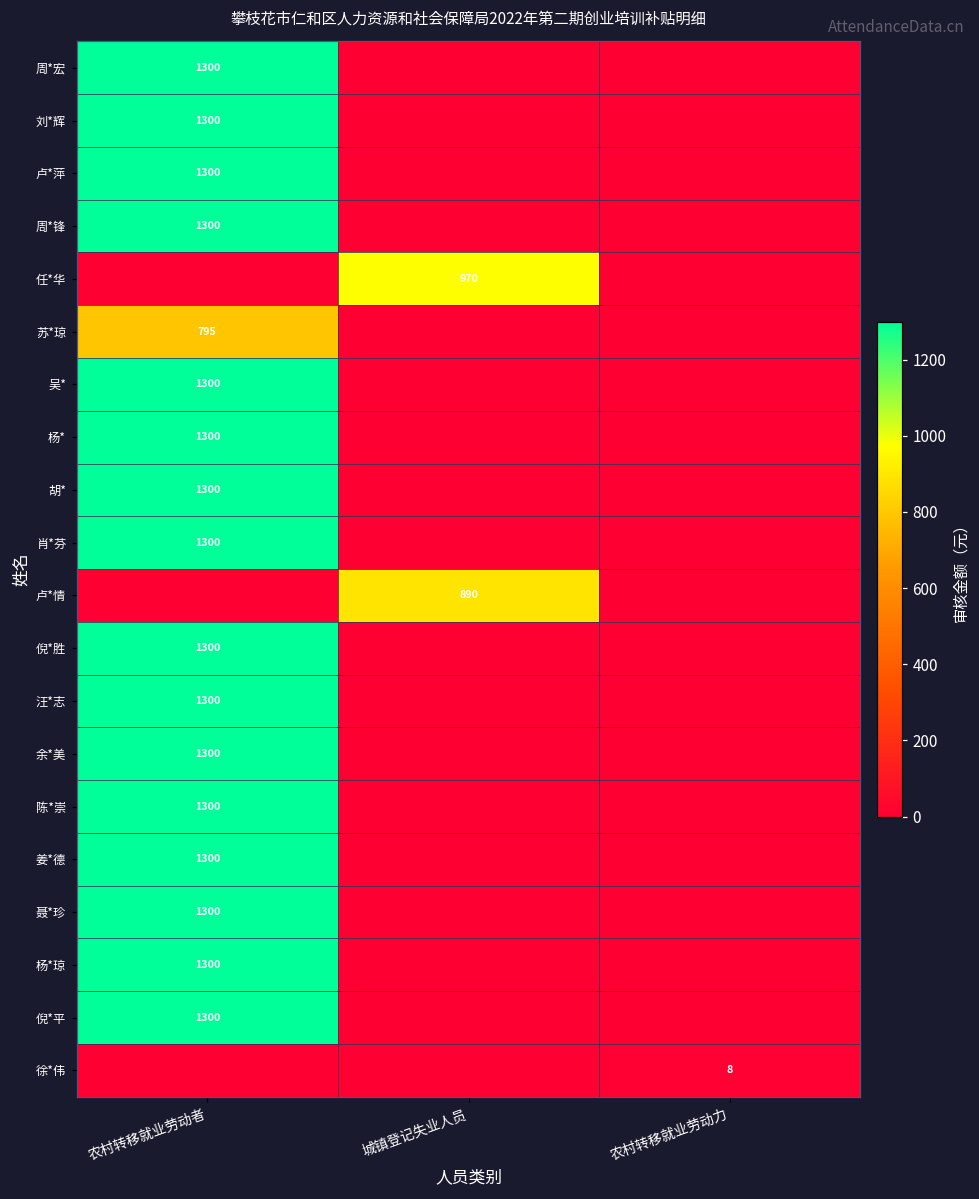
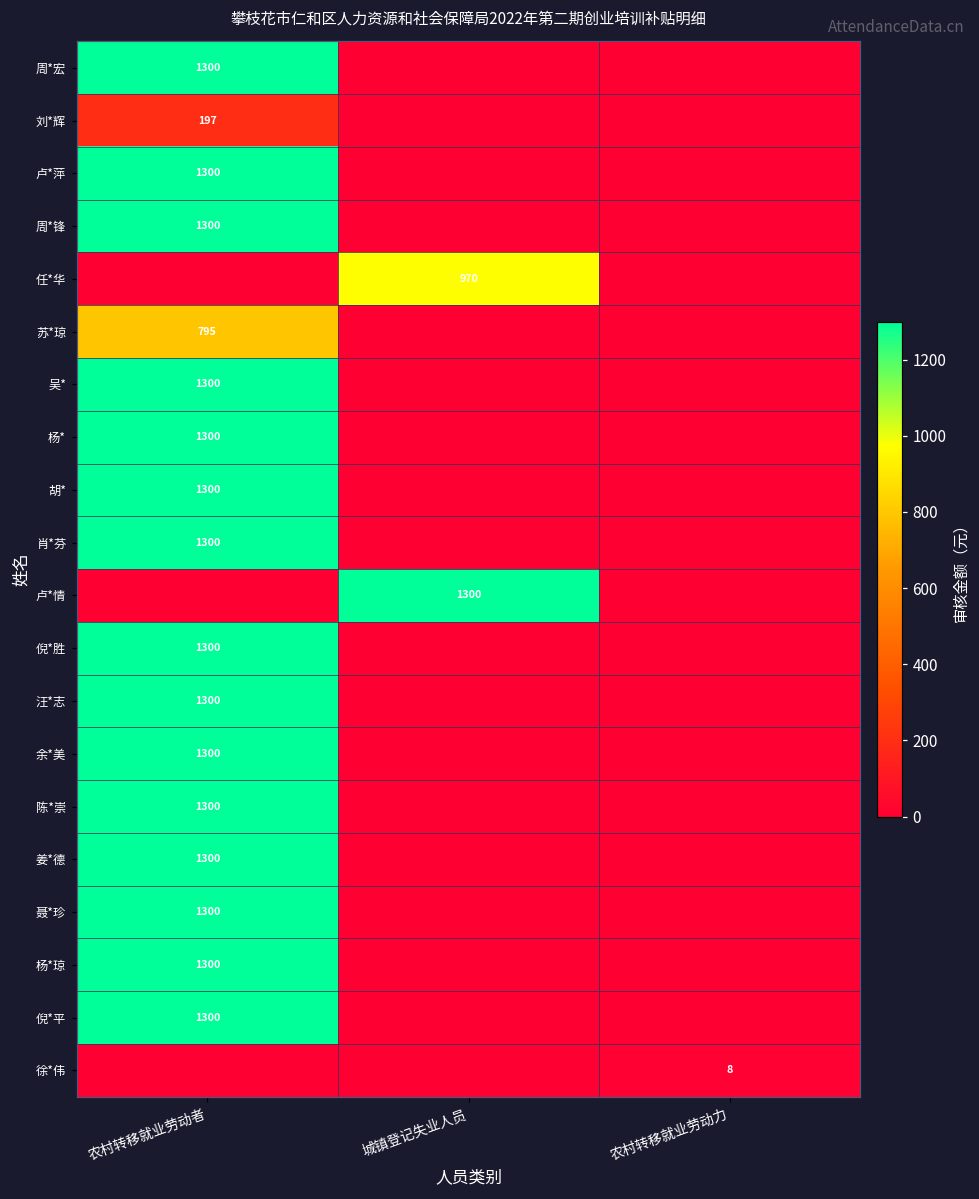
  {
    "周*宏": {
      "农村转移就业劳动者": 1300
    },
    "刘*辉": {
-     "农村转移就业劳动者": 1300
+     "农村转移就业劳动者": 197
    },
    "卢*萍": {
      "农村转移就业劳动者": 1300
    },
    "周*锋": {
      "农村转移就业劳动者": 1300
    },
    "任*华": {
      "城镇登记失业人员": 970
    },
    "苏*琼": {
      "农村转移就业劳动者": 795
    },
    "吴*": {
      "农村转移就业劳动者": 1300
    },
    "杨*": {
      "农村转移就业劳动者": 1300
    },
    "胡*": {
      "农村转移就业劳动者": 1300
    },
    "肖*芬": {
      "农村转移就业劳动者": 1300
    },
    "卢*情": {
-     "城镇登记失业人员": 890
+     "城镇登记失业人员": 1300
    },
    "倪*胜": {
      "农村转移就业劳动者": 1300
    },
    "汪*志": {
      "农村转移就业劳动者": 1300
    },
    "余*美": {
      "农村转移就业劳动者": 1300
    },
    "陈*崇": {
      "农村转移就业劳动者": 1300
    },
    "姜*德": {
      "农村转移就业劳动者": 1300
    },
    "聂*珍": {
      "农村转移就业劳动者": 1300
    },
    "杨*琼": {
      "农村转移就业劳动者": 1300
    },
    "倪*平": {
      "农村转移就业劳动者": 1300
    },
    "徐*伟": {
      "农村转移就业劳动力": 8
    }
  }
